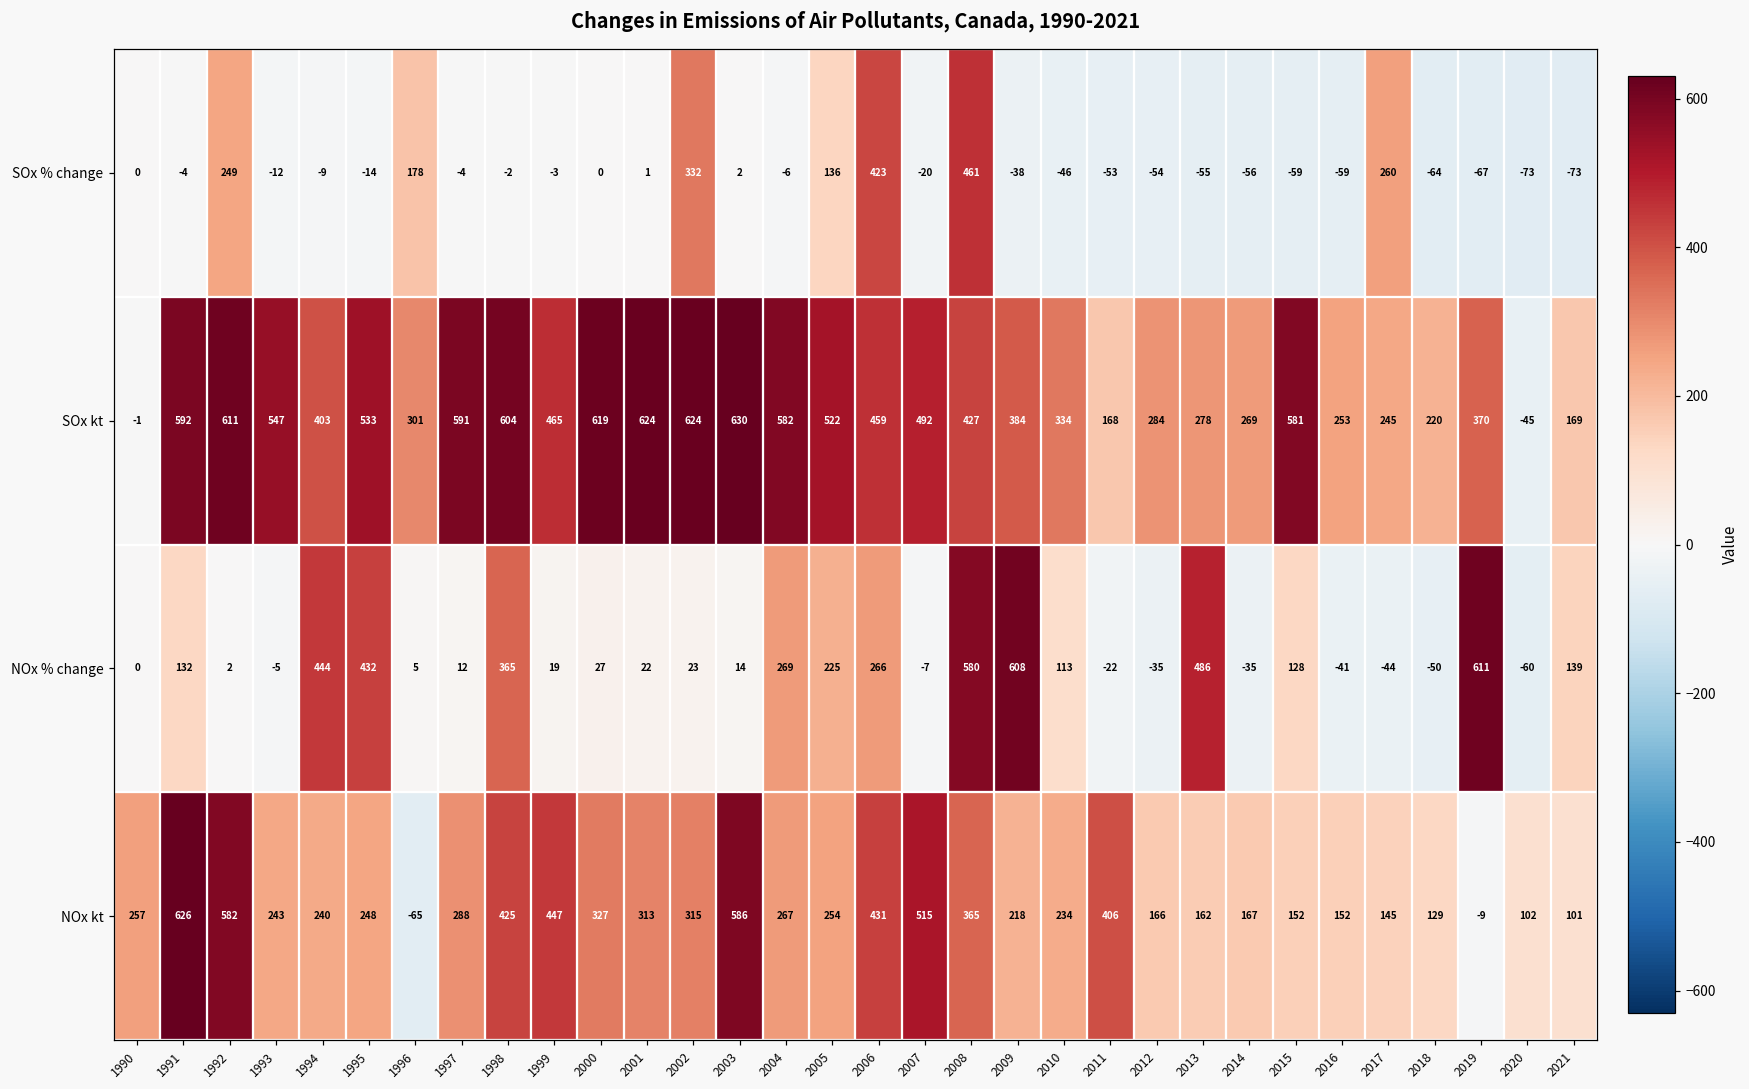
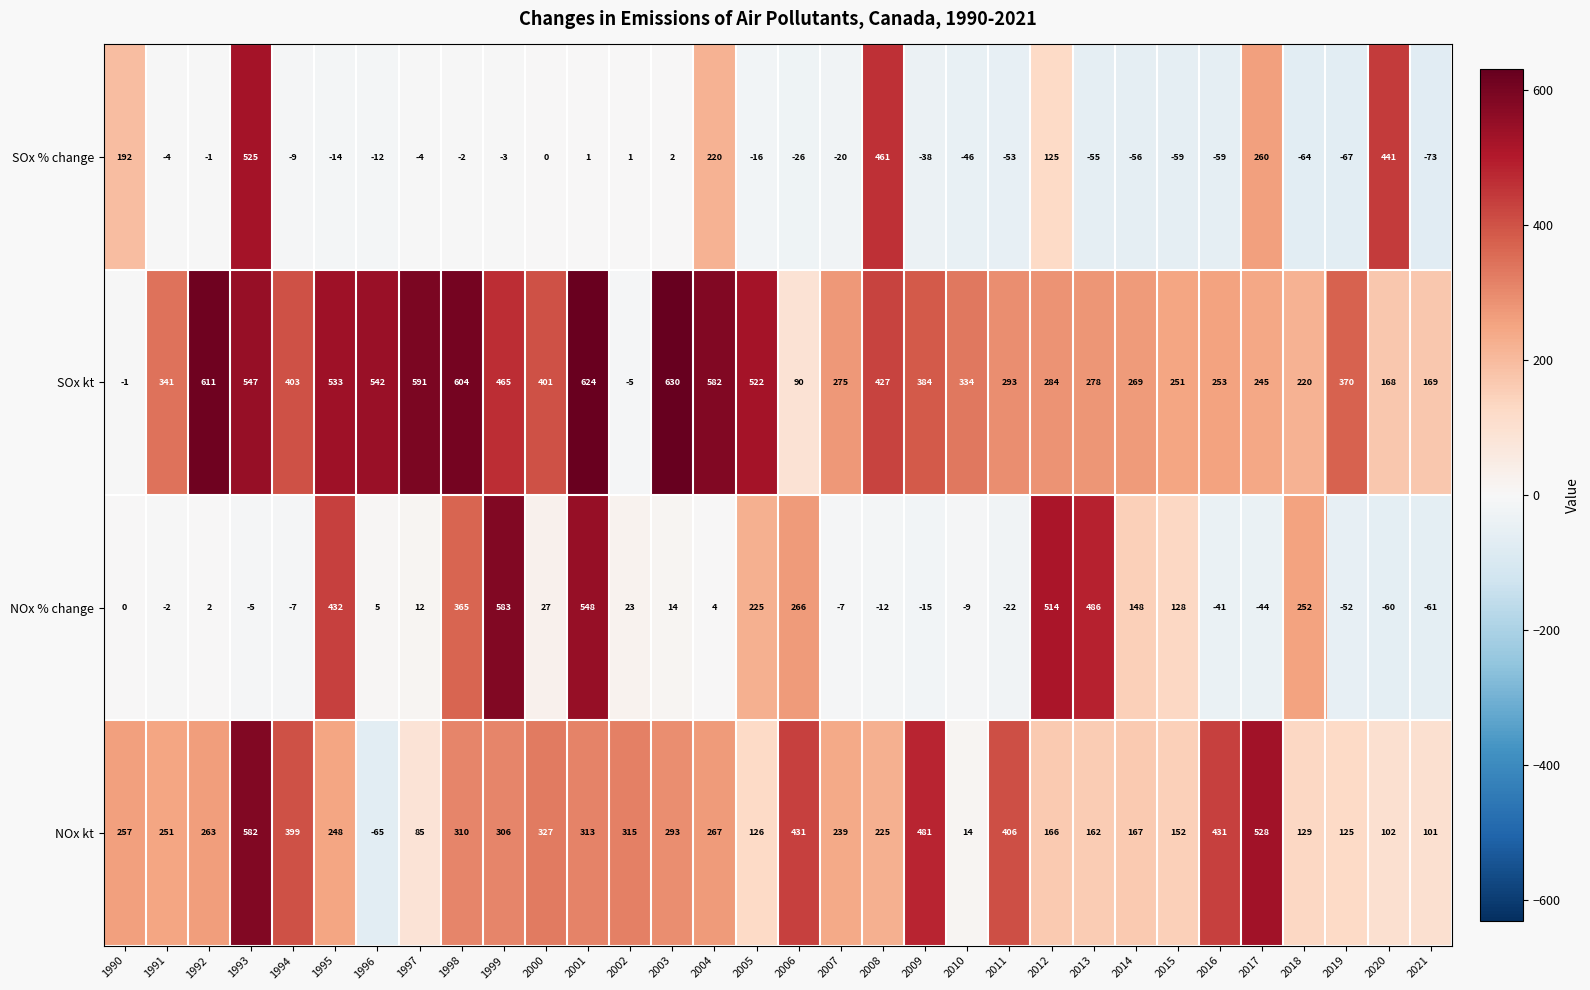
  {
    "SOx % change": {
-     "1990": 0,
+     "1990": 192,
      "1991": -4,
-     "1992": 249,
-     "1993": -12,
+     "1992": -1,
+     "1993": 525,
      "1994": -9,
      "1995": -14,
-     "1996": 178,
+     "1996": -12,
      "1997": -4,
      "1998": -2,
      "1999": -3,
      "2000": 0,
      "2001": 1,
-     "2002": 332,
+     "2002": 1,
      "2003": 2,
-     "2004": -6,
-     "2005": 136,
-     "2006": 423,
+     "2004": 220,
+     "2005": -16,
+     "2006": -26,
      "2007": -20,
      "2008": 461,
      "2009": -38,
      "2010": -46,
      "2011": -53,
-     "2012": -54,
+     "2012": 125,
      "2013": -55,
      "2014": -56,
      "2015": -59,
      "2016": -59,
      "2017": 260,
      "2018": -64,
      "2019": -67,
-     "2020": -73,
+     "2020": 441,
      "2021": -73
    },
    "SOx kt": {
      "1990": -1,
-     "1991": 592,
+     "1991": 341,
      "1992": 611,
      "1993": 547,
      "1994": 403,
      "1995": 533,
-     "1996": 301,
+     "1996": 542,
      "1997": 591,
      "1998": 604,
      "1999": 465,
-     "2000": 619,
+     "2000": 401,
      "2001": 624,
-     "2002": 624,
+     "2002": -5,
      "2003": 630,
      "2004": 582,
      "2005": 522,
-     "2006": 459,
-     "2007": 492,
+     "2006": 90,
+     "2007": 275,
      "2008": 427,
      "2009": 384,
      "2010": 334,
-     "2011": 168,
+     "2011": 293,
      "2012": 284,
      "2013": 278,
      "2014": 269,
-     "2015": 581,
+     "2015": 251,
      "2016": 253,
      "2017": 245,
      "2018": 220,
      "2019": 370,
-     "2020": -45,
+     "2020": 168,
      "2021": 169
    },
    "NOx % change": {
      "1990": 0,
-     "1991": 132,
+     "1991": -2,
      "1992": 2,
      "1993": -5,
-     "1994": 444,
+     "1994": -7,
      "1995": 432,
      "1996": 5,
      "1997": 12,
      "1998": 365,
-     "1999": 19,
+     "1999": 583,
      "2000": 27,
-     "2001": 22,
+     "2001": 548,
      "2002": 23,
      "2003": 14,
-     "2004": 269,
+     "2004": 4,
      "2005": 225,
      "2006": 266,
      "2007": -7,
-     "2008": 580,
-     "2009": 608,
-     "2010": 113,
+     "2008": -12,
+     "2009": -15,
+     "2010": -9,
      "2011": -22,
-     "2012": -35,
+     "2012": 514,
      "2013": 486,
-     "2014": -35,
+     "2014": 148,
      "2015": 128,
      "2016": -41,
      "2017": -44,
-     "2018": -50,
-     "2019": 611,
+     "2018": 252,
+     "2019": -52,
      "2020": -60,
-     "2021": 139
+     "2021": -61
    },
    "NOx kt": {
      "1990": 257,
-     "1991": 626,
-     "1992": 582,
-     "1993": 243,
-     "1994": 240,
+     "1991": 251,
+     "1992": 263,
+     "1993": 582,
+     "1994": 399,
      "1995": 248,
      "1996": -65,
-     "1997": 288,
-     "1998": 425,
-     "1999": 447,
+     "1997": 85,
+     "1998": 310,
+     "1999": 306,
      "2000": 327,
      "2001": 313,
      "2002": 315,
-     "2003": 586,
+     "2003": 293,
      "2004": 267,
-     "2005": 254,
+     "2005": 126,
      "2006": 431,
-     "2007": 515,
-     "2008": 365,
-     "2009": 218,
-     "2010": 234,
+     "2007": 239,
+     "2008": 225,
+     "2009": 481,
+     "2010": 14,
      "2011": 406,
      "2012": 166,
      "2013": 162,
      "2014": 167,
      "2015": 152,
-     "2016": 152,
-     "2017": 145,
+     "2016": 431,
+     "2017": 528,
      "2018": 129,
-     "2019": -9,
+     "2019": 125,
      "2020": 102,
      "2021": 101
    }
  }
